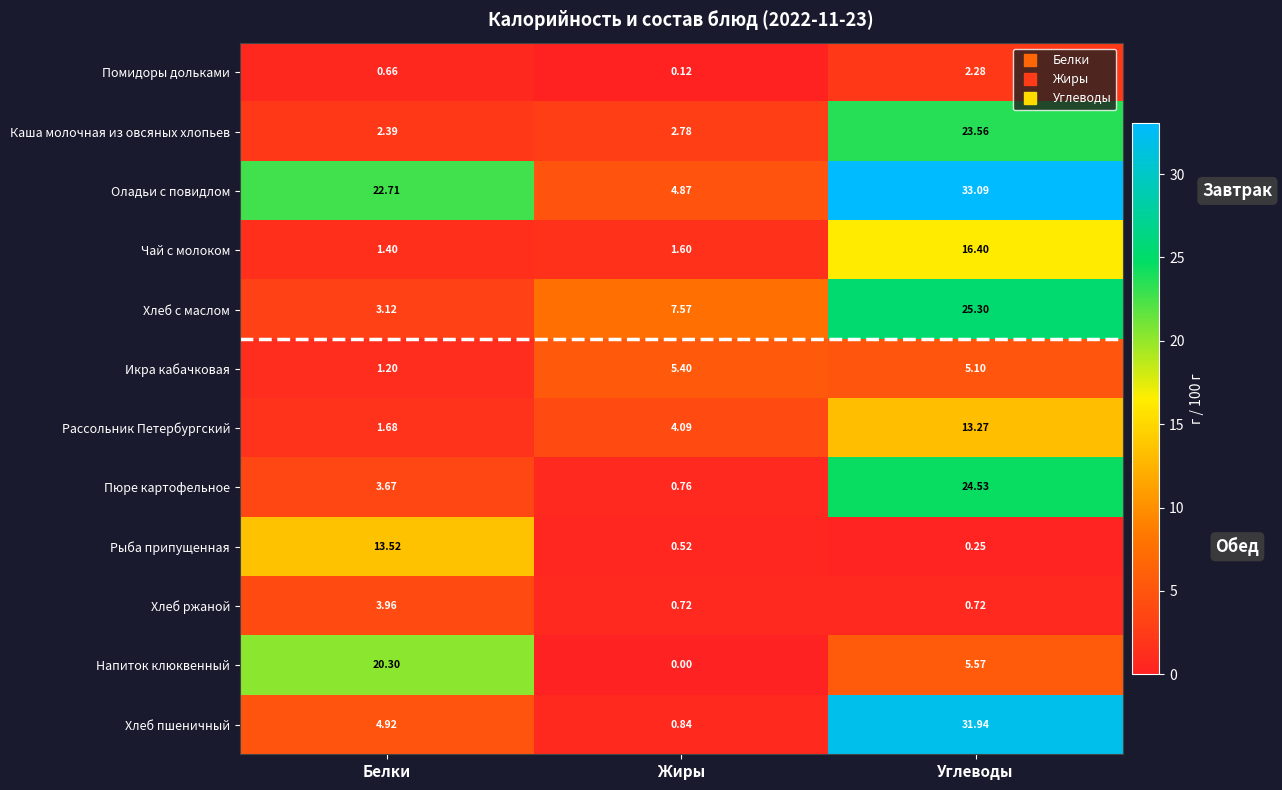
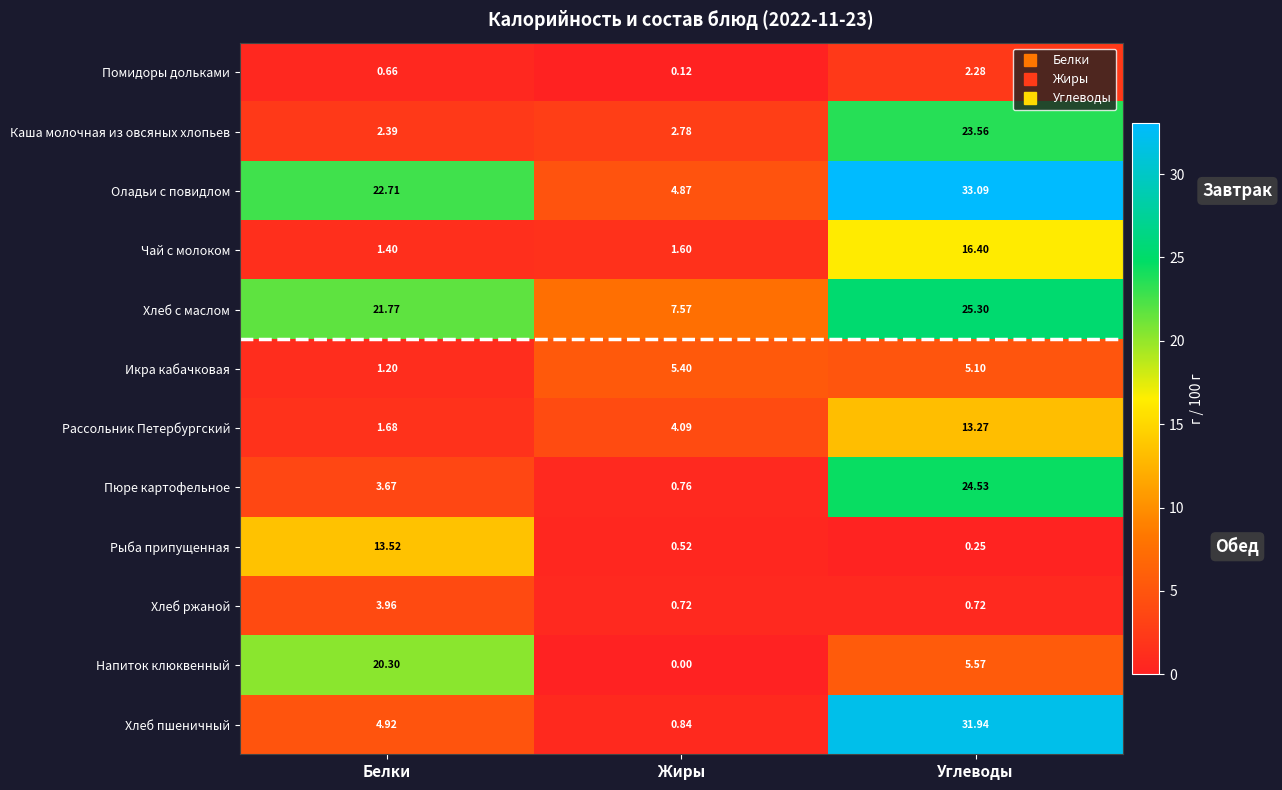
  {
    "Помидоры дольками": {
      "Белки": 0.66,
      "Жиры": 0.12,
      "Углеводы": 2.28
    },
    "Каша молочная из овсяных хлопьев": {
      "Белки": 2.39,
      "Жиры": 2.78,
      "Углеводы": 23.56
    },
    "Оладьи с повидлом": {
      "Белки": 22.71,
      "Жиры": 4.87,
      "Углеводы": 33.09
    },
    "Чай с молоком": {
      "Белки": 1.40,
      "Жиры": 1.60,
      "Углеводы": 16.40
    },
    "Хлеб с маслом": {
-     "Белки": 3.12,
+     "Белки": 21.77,
      "Жиры": 7.57,
      "Углеводы": 25.30
    },
    "Икра кабачковая": {
      "Белки": 1.20,
      "Жиры": 5.40,
      "Углеводы": 5.10
    },
    "Рассольник Петербургский": {
      "Белки": 1.68,
      "Жиры": 4.09,
      "Углеводы": 13.27
    },
    "Пюре картофельное": {
      "Белки": 3.67,
      "Жиры": 0.76,
      "Углеводы": 24.53
    },
    "Рыба припущенная": {
      "Белки": 13.52,
      "Жиры": 0.52,
      "Углеводы": 0.25
    },
    "Хлеб ржаной": {
      "Белки": 3.96,
      "Жиры": 0.72,
      "Углеводы": 0.72
    },
    "Напиток клюквенный": {
      "Белки": 20.30,
      "Жиры": 0.00,
      "Углеводы": 5.57
    },
    "Хлеб пшеничный": {
      "Белки": 4.92,
      "Жиры": 0.84,
      "Углеводы": 31.94
    }
  }
